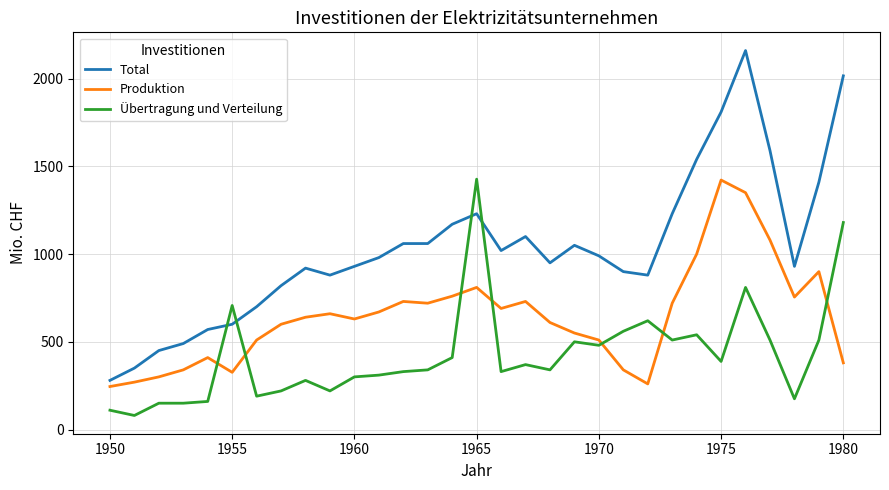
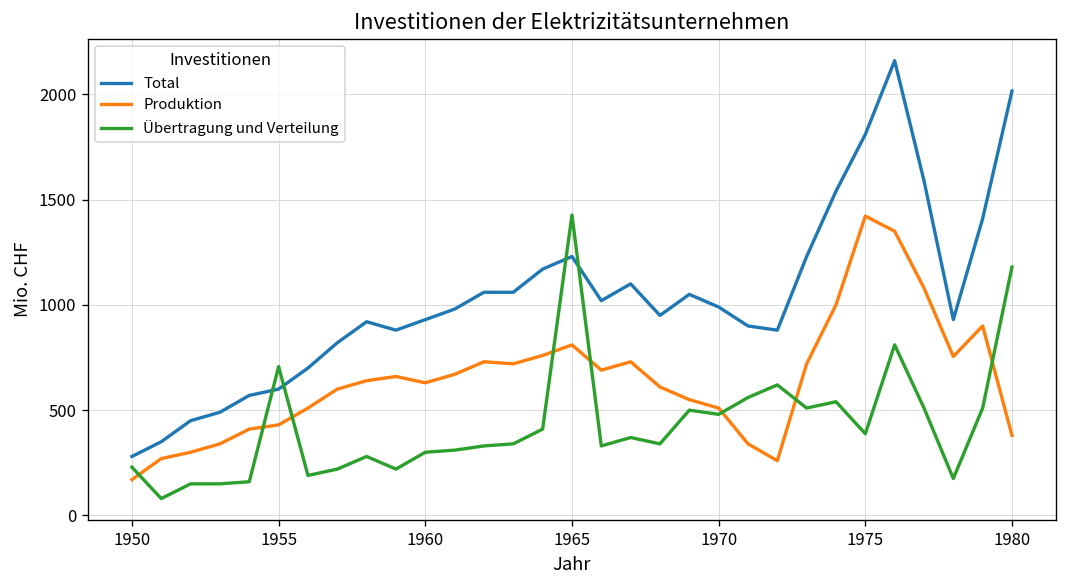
  {
    "Total": {
      "1950": 280,
      "1955": 600,
      "1960": 930,
      "1965": 1230,
      "1970": 990,
      "1975": 1810,
      "1980": 2020
    },
    "Produktion": {
-     "1950": 250,
-     "1955": 330,
+     "1950": 170,
+     "1955": 430,
      "1960": 630,
      "1965": 810,
      "1970": 510,
      "1975": 1420,
      "1980": 380
    },
    "Übertragung und Verteilung": {
-     "1950": 110,
+     "1950": 230,
      "1955": 710,
      "1960": 300,
      "1965": 1430,
      "1970": 480,
      "1975": 390,
      "1980": 1180
    }
  }
